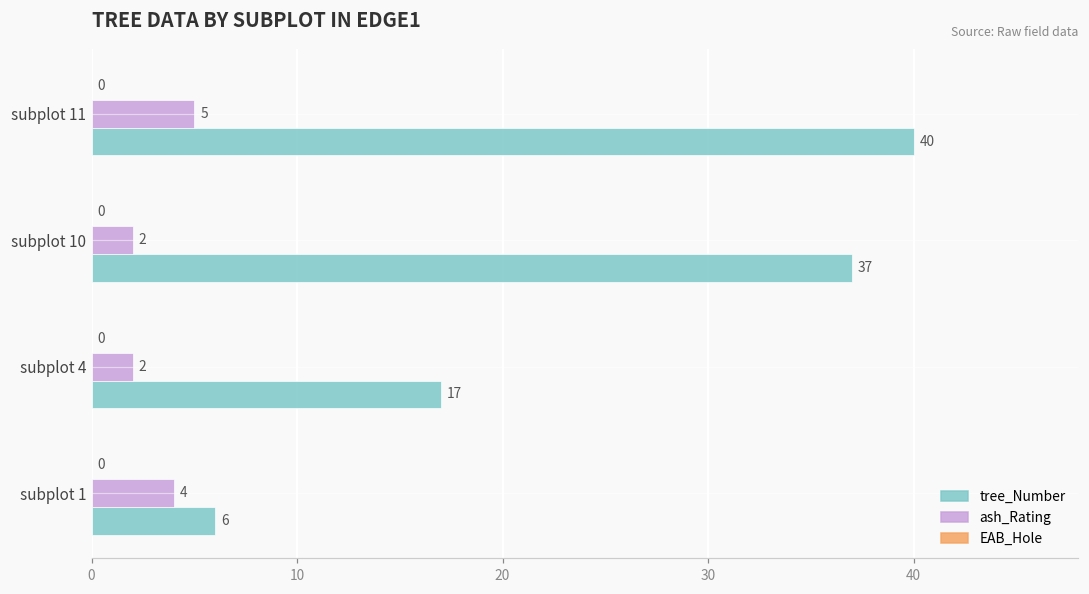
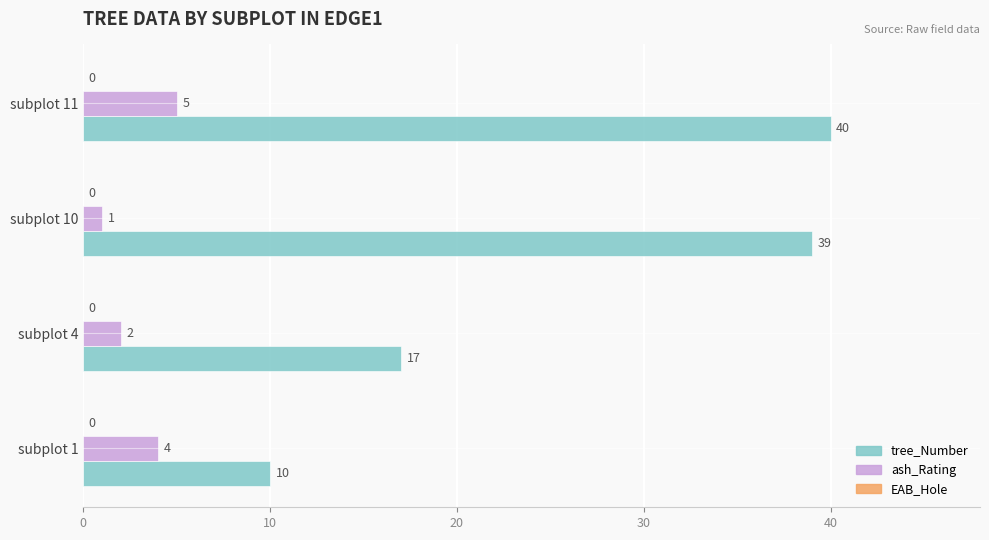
  {
    "tree_Number": {
      "subplot 11": 40,
-     "subplot 10": 37,
+     "subplot 10": 39,
      "subplot 4": 17,
-     "subplot 1": 6
+     "subplot 1": 10
    },
    "ash_Rating": {
      "subplot 11": 5,
-     "subplot 10": 2,
+     "subplot 10": 1,
      "subplot 4": 2,
      "subplot 1": 4
    },
    "EAB_Hole": {
      "subplot 11": 0,
      "subplot 10": 0,
      "subplot 4": 0,
      "subplot 1": 0
    }
  }
